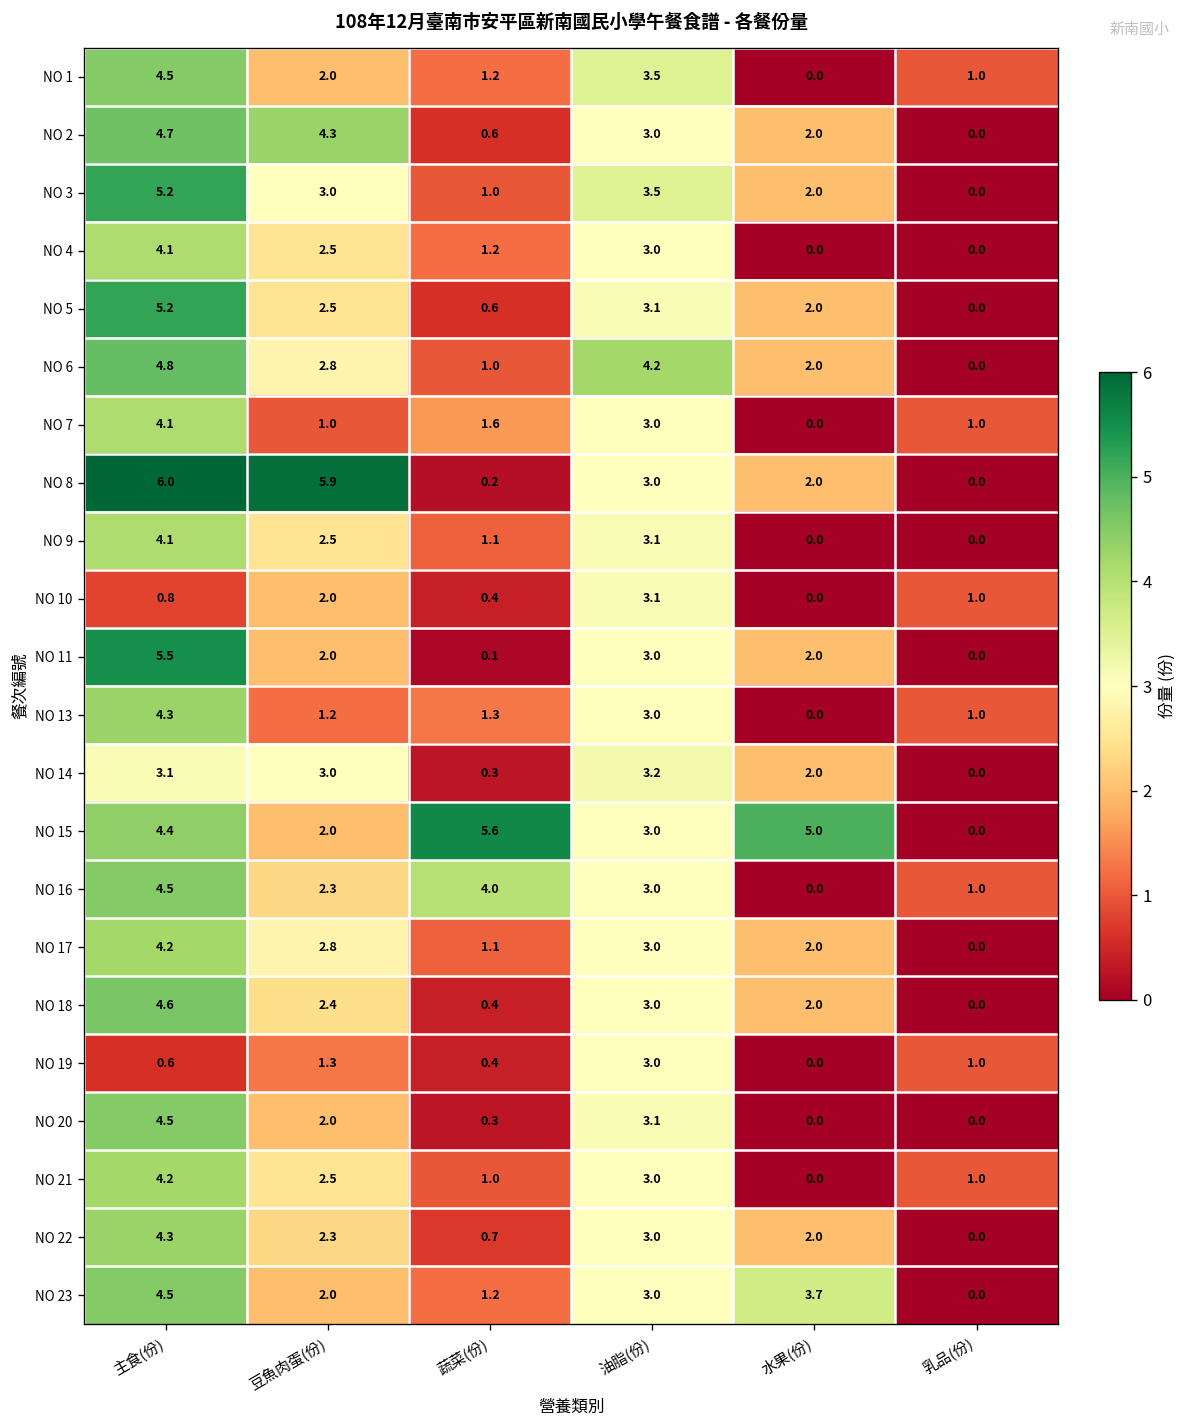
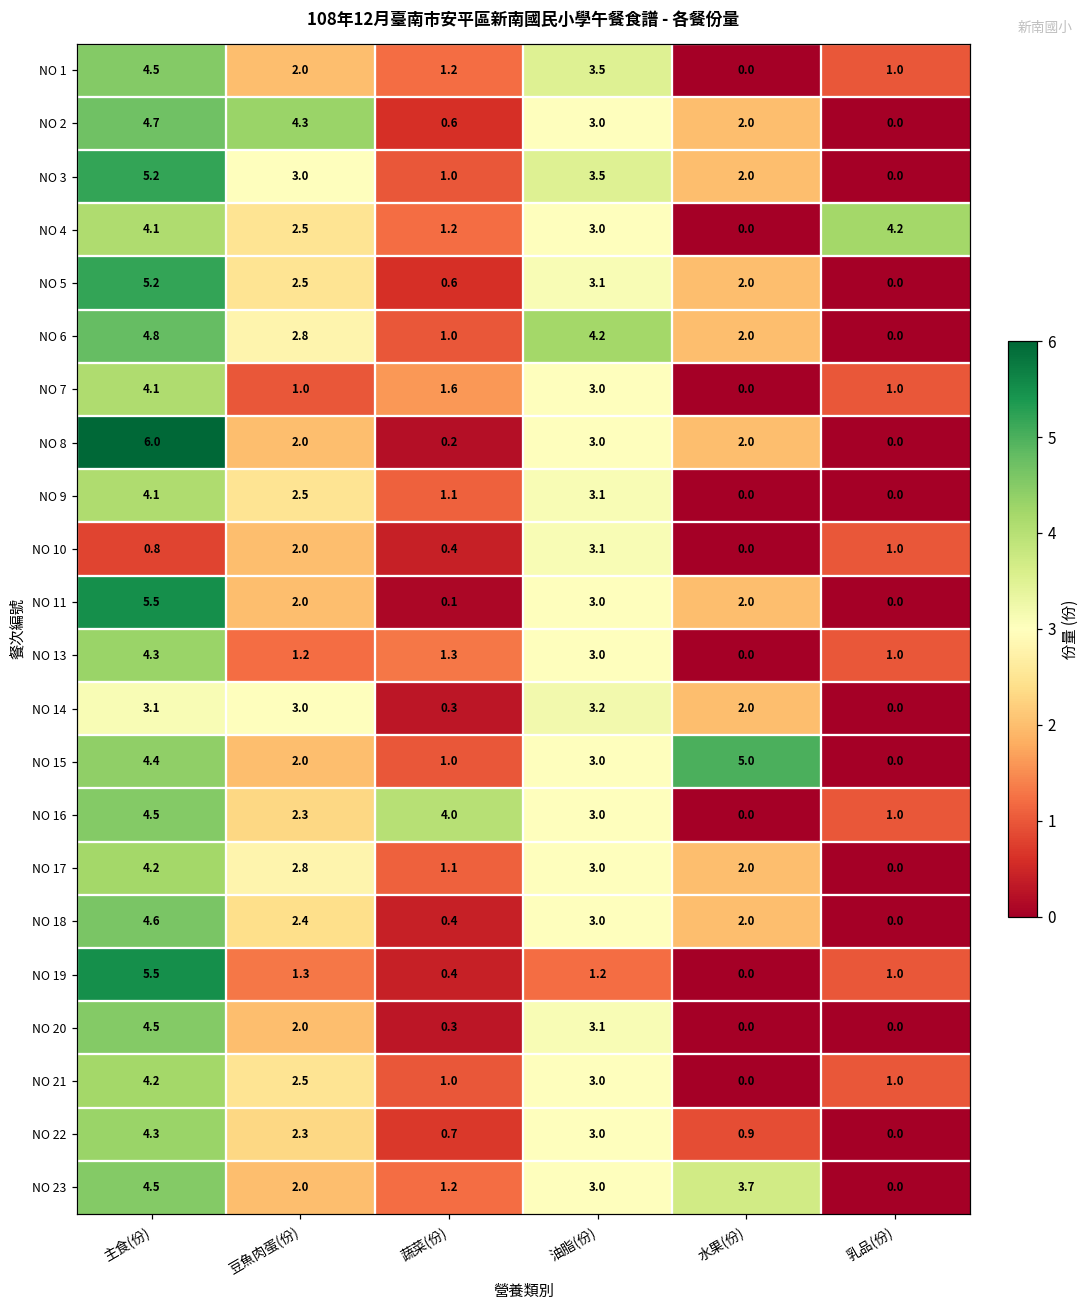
  {
    "NO 1": {
      "主食(份)": 4.5,
      "豆魚肉蛋(份)": 2.0,
      "蔬菜(份)": 1.2,
      "油脂(份)": 3.5,
      "水果(份)": 0.0,
      "乳品(份)": 1.0
    },
    "NO 2": {
      "主食(份)": 4.7,
      "豆魚肉蛋(份)": 4.3,
      "蔬菜(份)": 0.6,
      "油脂(份)": 3.0,
      "水果(份)": 2.0,
      "乳品(份)": 0.0
    },
    "NO 3": {
      "主食(份)": 5.2,
      "豆魚肉蛋(份)": 3.0,
      "蔬菜(份)": 1.0,
      "油脂(份)": 3.5,
      "水果(份)": 2.0,
      "乳品(份)": 0.0
    },
    "NO 4": {
      "主食(份)": 4.1,
      "豆魚肉蛋(份)": 2.5,
      "蔬菜(份)": 1.2,
      "油脂(份)": 3.0,
      "水果(份)": 0.0,
-     "乳品(份)": 0.0
+     "乳品(份)": 4.2
    },
    "NO 5": {
      "主食(份)": 5.2,
      "豆魚肉蛋(份)": 2.5,
      "蔬菜(份)": 0.6,
      "油脂(份)": 3.1,
      "水果(份)": 2.0,
      "乳品(份)": 0.0
    },
    "NO 6": {
      "主食(份)": 4.8,
      "豆魚肉蛋(份)": 2.8,
      "蔬菜(份)": 1.0,
      "油脂(份)": 4.2,
      "水果(份)": 2.0,
      "乳品(份)": 0.0
    },
    "NO 7": {
      "主食(份)": 4.1,
      "豆魚肉蛋(份)": 1.0,
      "蔬菜(份)": 1.6,
      "油脂(份)": 3.0,
      "水果(份)": 0.0,
      "乳品(份)": 1.0
    },
    "NO 8": {
      "主食(份)": 6.0,
-     "豆魚肉蛋(份)": 5.9,
+     "豆魚肉蛋(份)": 2.0,
      "蔬菜(份)": 0.2,
      "油脂(份)": 3.0,
      "水果(份)": 2.0,
      "乳品(份)": 0.0
    },
    "NO 9": {
      "主食(份)": 4.1,
      "豆魚肉蛋(份)": 2.5,
      "蔬菜(份)": 1.1,
      "油脂(份)": 3.1,
      "水果(份)": 0.0,
      "乳品(份)": 0.0
    },
    "NO 10": {
      "主食(份)": 0.8,
      "豆魚肉蛋(份)": 2.0,
      "蔬菜(份)": 0.4,
      "油脂(份)": 3.1,
      "水果(份)": 0.0,
      "乳品(份)": 1.0
    },
    "NO 11": {
      "主食(份)": 5.5,
      "豆魚肉蛋(份)": 2.0,
      "蔬菜(份)": 0.1,
      "油脂(份)": 3.0,
      "水果(份)": 2.0,
      "乳品(份)": 0.0
    },
    "NO 13": {
      "主食(份)": 4.3,
      "豆魚肉蛋(份)": 1.2,
      "蔬菜(份)": 1.3,
      "油脂(份)": 3.0,
      "水果(份)": 0.0,
      "乳品(份)": 1.0
    },
    "NO 14": {
      "主食(份)": 3.1,
      "豆魚肉蛋(份)": 3.0,
      "蔬菜(份)": 0.3,
      "油脂(份)": 3.2,
      "水果(份)": 2.0,
      "乳品(份)": 0.0
    },
    "NO 15": {
      "主食(份)": 4.4,
      "豆魚肉蛋(份)": 2.0,
-     "蔬菜(份)": 5.6,
+     "蔬菜(份)": 1.0,
      "油脂(份)": 3.0,
      "水果(份)": 5.0,
      "乳品(份)": 0.0
    },
    "NO 16": {
      "主食(份)": 4.5,
      "豆魚肉蛋(份)": 2.3,
      "蔬菜(份)": 4.0,
      "油脂(份)": 3.0,
      "水果(份)": 0.0,
      "乳品(份)": 1.0
    },
    "NO 17": {
      "主食(份)": 4.2,
      "豆魚肉蛋(份)": 2.8,
      "蔬菜(份)": 1.1,
      "油脂(份)": 3.0,
      "水果(份)": 2.0,
      "乳品(份)": 0.0
    },
    "NO 18": {
      "主食(份)": 4.6,
      "豆魚肉蛋(份)": 2.4,
      "蔬菜(份)": 0.4,
      "油脂(份)": 3.0,
      "水果(份)": 2.0,
      "乳品(份)": 0.0
    },
    "NO 19": {
-     "主食(份)": 0.6,
+     "主食(份)": 5.5,
      "豆魚肉蛋(份)": 1.3,
      "蔬菜(份)": 0.4,
-     "油脂(份)": 3.0,
+     "油脂(份)": 1.2,
      "水果(份)": 0.0,
      "乳品(份)": 1.0
    },
    "NO 20": {
      "主食(份)": 4.5,
      "豆魚肉蛋(份)": 2.0,
      "蔬菜(份)": 0.3,
      "油脂(份)": 3.1,
      "水果(份)": 0.0,
      "乳品(份)": 0.0
    },
    "NO 21": {
      "主食(份)": 4.2,
      "豆魚肉蛋(份)": 2.5,
      "蔬菜(份)": 1.0,
      "油脂(份)": 3.0,
      "水果(份)": 0.0,
      "乳品(份)": 1.0
    },
    "NO 22": {
      "主食(份)": 4.3,
      "豆魚肉蛋(份)": 2.3,
      "蔬菜(份)": 0.7,
      "油脂(份)": 3.0,
-     "水果(份)": 2.0,
+     "水果(份)": 0.9,
      "乳品(份)": 0.0
    },
    "NO 23": {
      "主食(份)": 4.5,
      "豆魚肉蛋(份)": 2.0,
      "蔬菜(份)": 1.2,
      "油脂(份)": 3.0,
      "水果(份)": 3.7,
      "乳品(份)": 0.0
    }
  }
